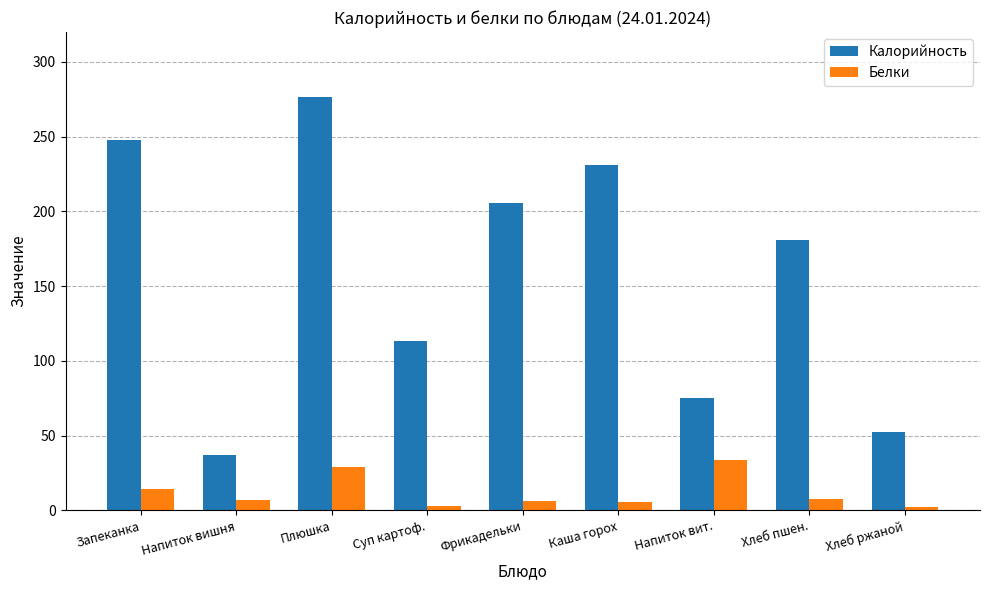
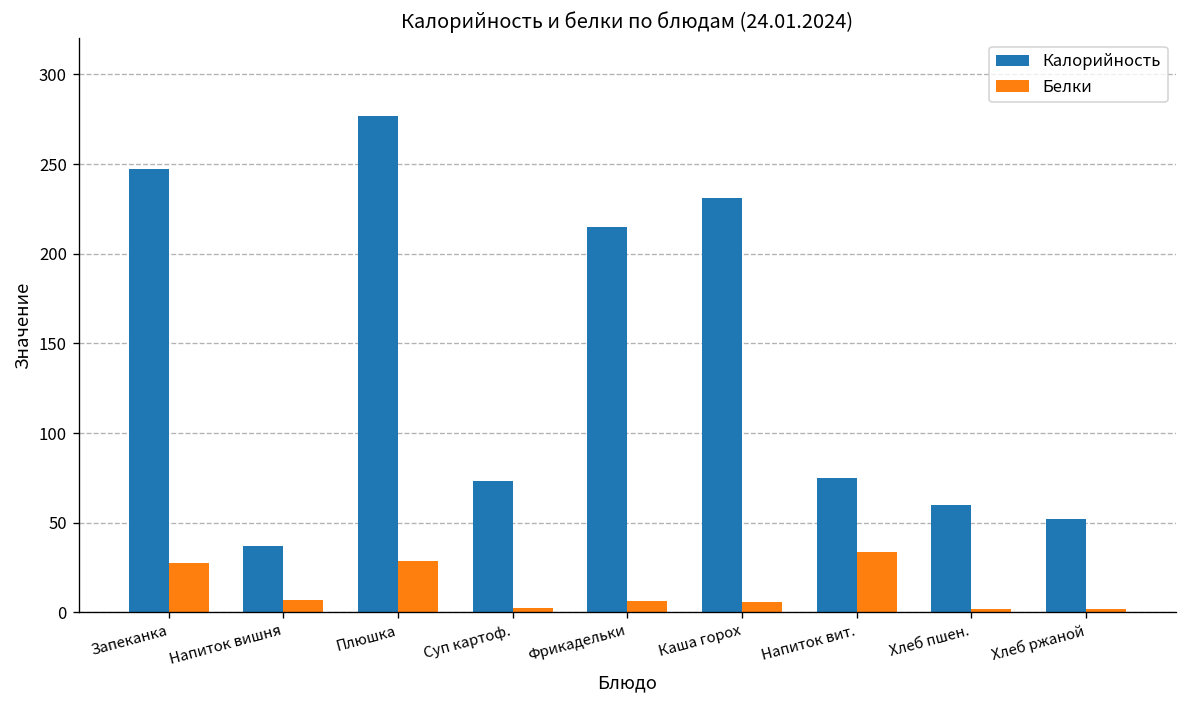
  {
    "Калорийность": {
      "Запеканка": 247,
      "Напиток вишня": 37,
      "Плюшка": 277,
-     "Суп картоф.": 113,
-     "Фрикадельки": 206,
+     "Суп картоф.": 73,
+     "Фрикадельки": 215,
      "Каша горох": 231,
      "Напиток вит.": 75,
-     "Хлеб пшен.": 181,
+     "Хлеб пшен.": 60,
      "Хлеб ржаной": 52
    },
    "Белки": {
-     "Запеканка": 14,
+     "Запеканка": 28,
      "Напиток вишня": 7,
      "Плюшка": 29,
      "Суп картоф.": 3,
      "Фрикадельки": 6,
      "Каша горох": 6,
      "Напиток вит.": 34,
-     "Хлеб пшен.": 7,
+     "Хлеб пшен.": 2,
      "Хлеб ржаной": 2
    }
  }
